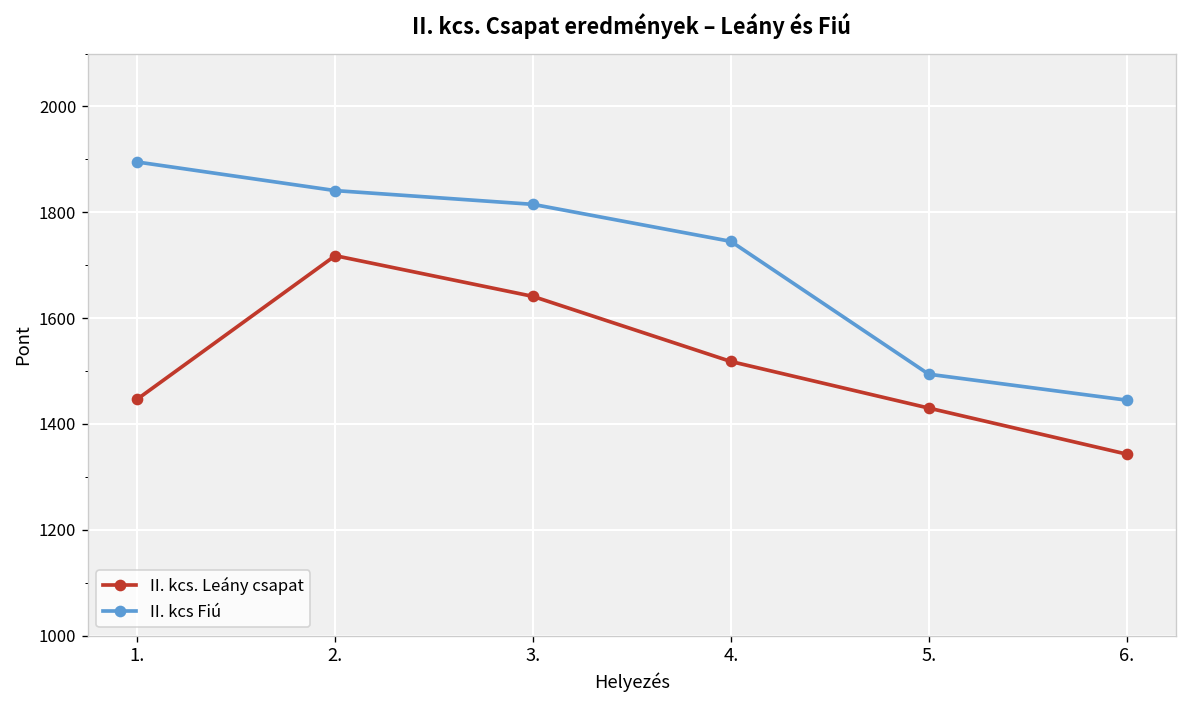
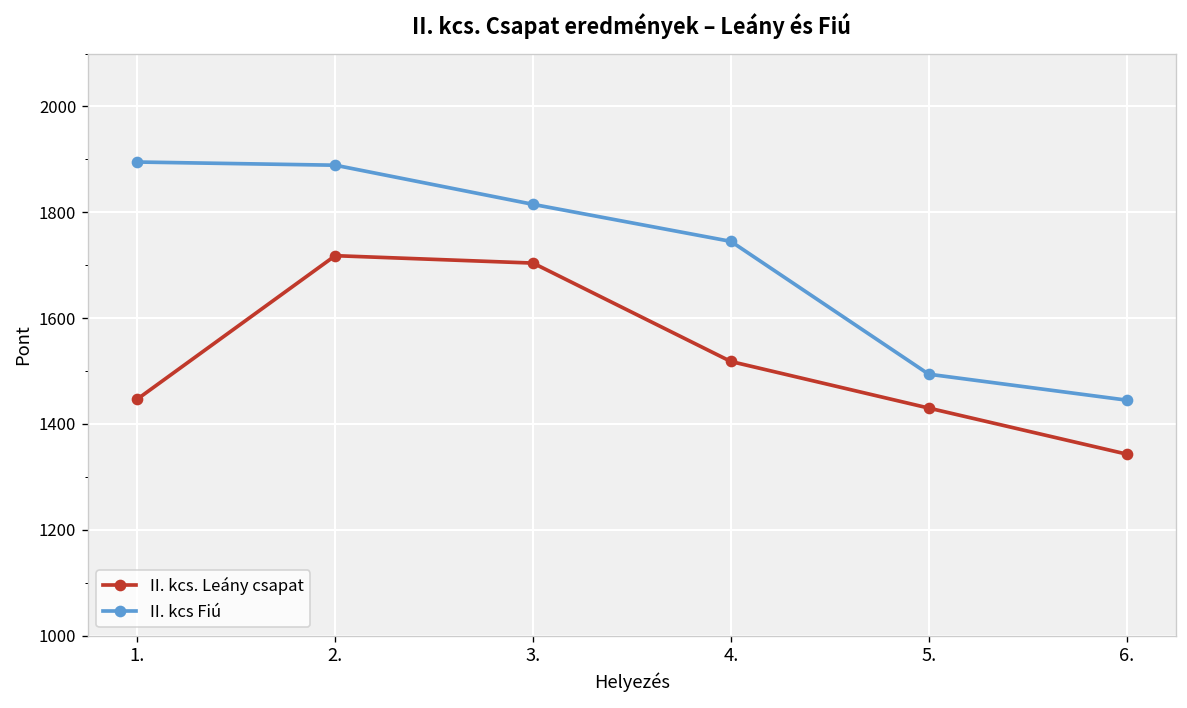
  {
    "II. kcs. Leány csapat": {
      "1.": 1450,
      "2.": 1720,
-     "3.": 1640,
+     "3.": 1700,
      "4.": 1520,
      "5.": 1430,
      "6.": 1340
    },
    "II. kcs Fiú": {
      "1.": 1900,
-     "2.": 1840,
+     "2.": 1890,
      "3.": 1820,
      "4.": 1750,
      "5.": 1490,
      "6.": 1450
    }
  }
